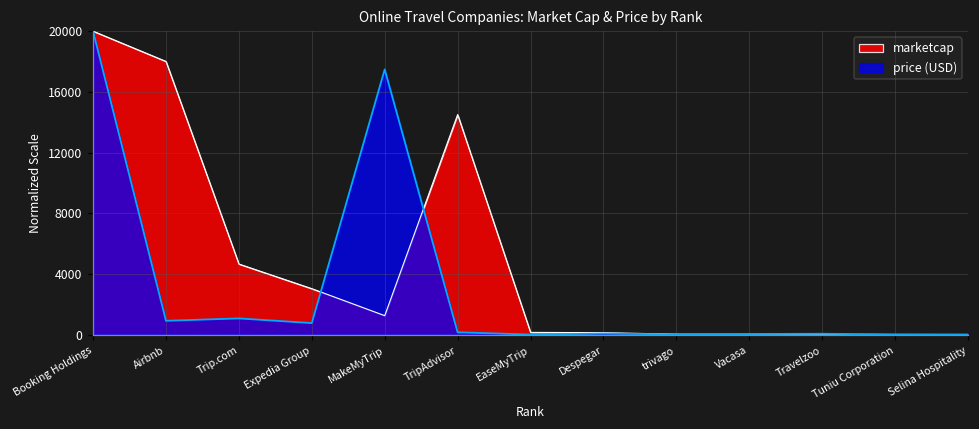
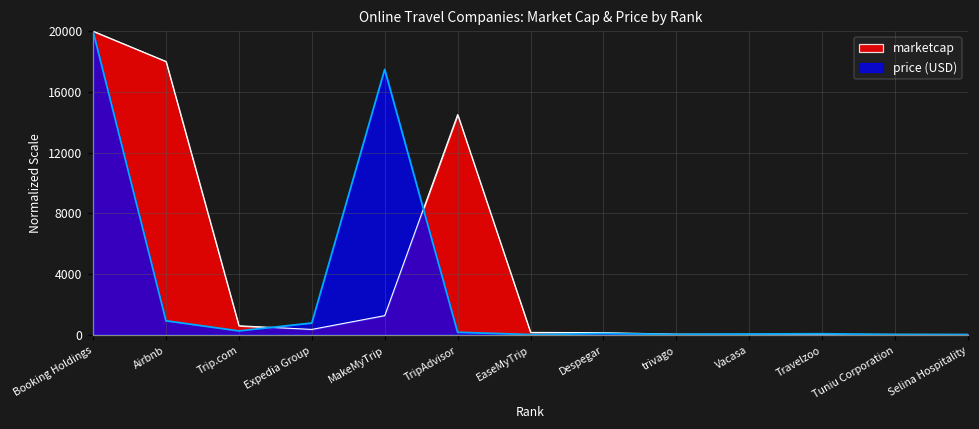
  {
    "marketcap": {
      "Airbnb": 18000,
-     "Trip.com": 4700,
-     "Expedia Group": 3000,
+     "Trip.com": 600,
+     "Expedia Group": 300,
      "MakeMyTrip": 1300,
      "TripAdvisor": 14500
    },
    "price (USD)": {
      "Airbnb": 900,
-     "Trip.com": 1100,
+     "Trip.com": 200,
      "Expedia Group": 800,
      "MakeMyTrip": 17500,
      "TripAdvisor": 200
    }
  }
